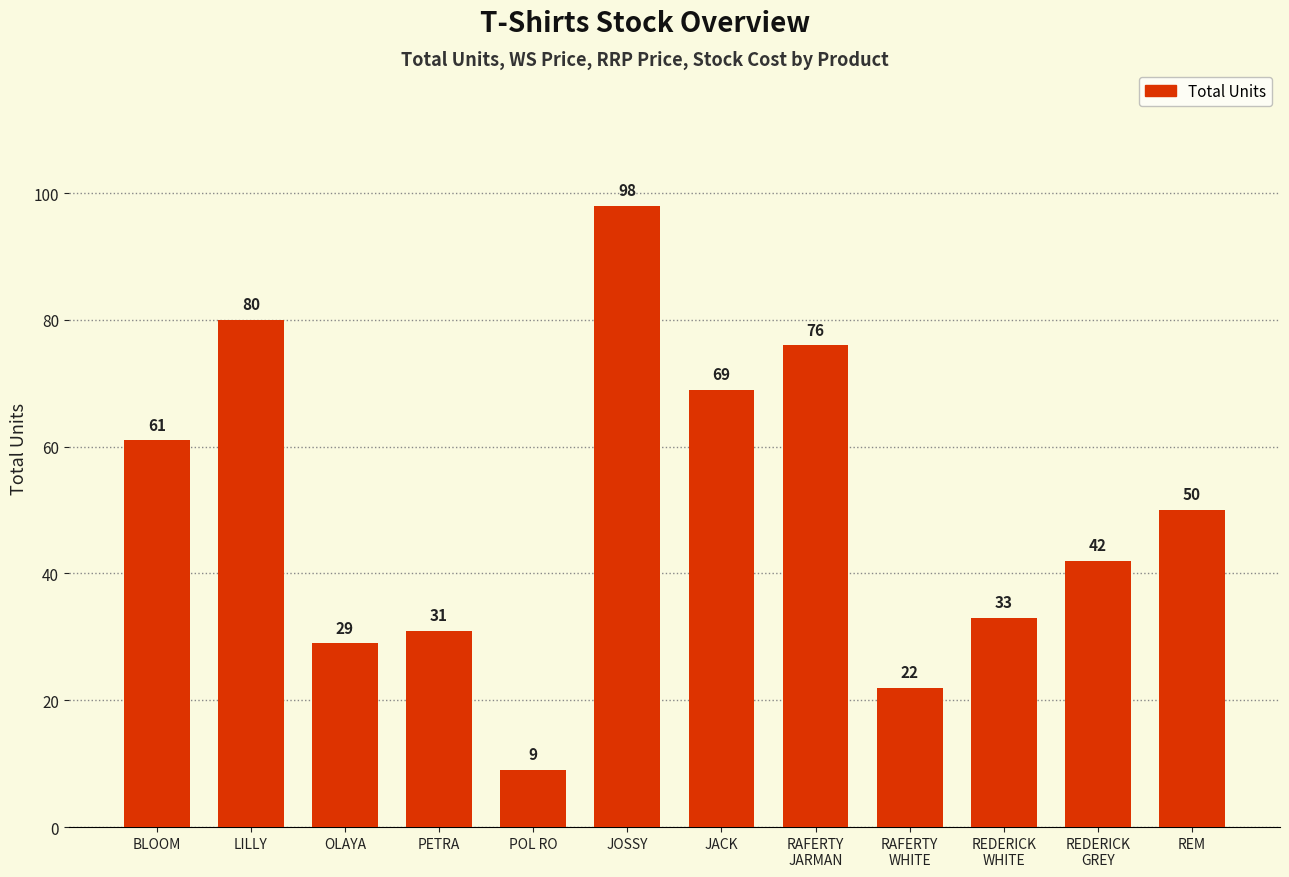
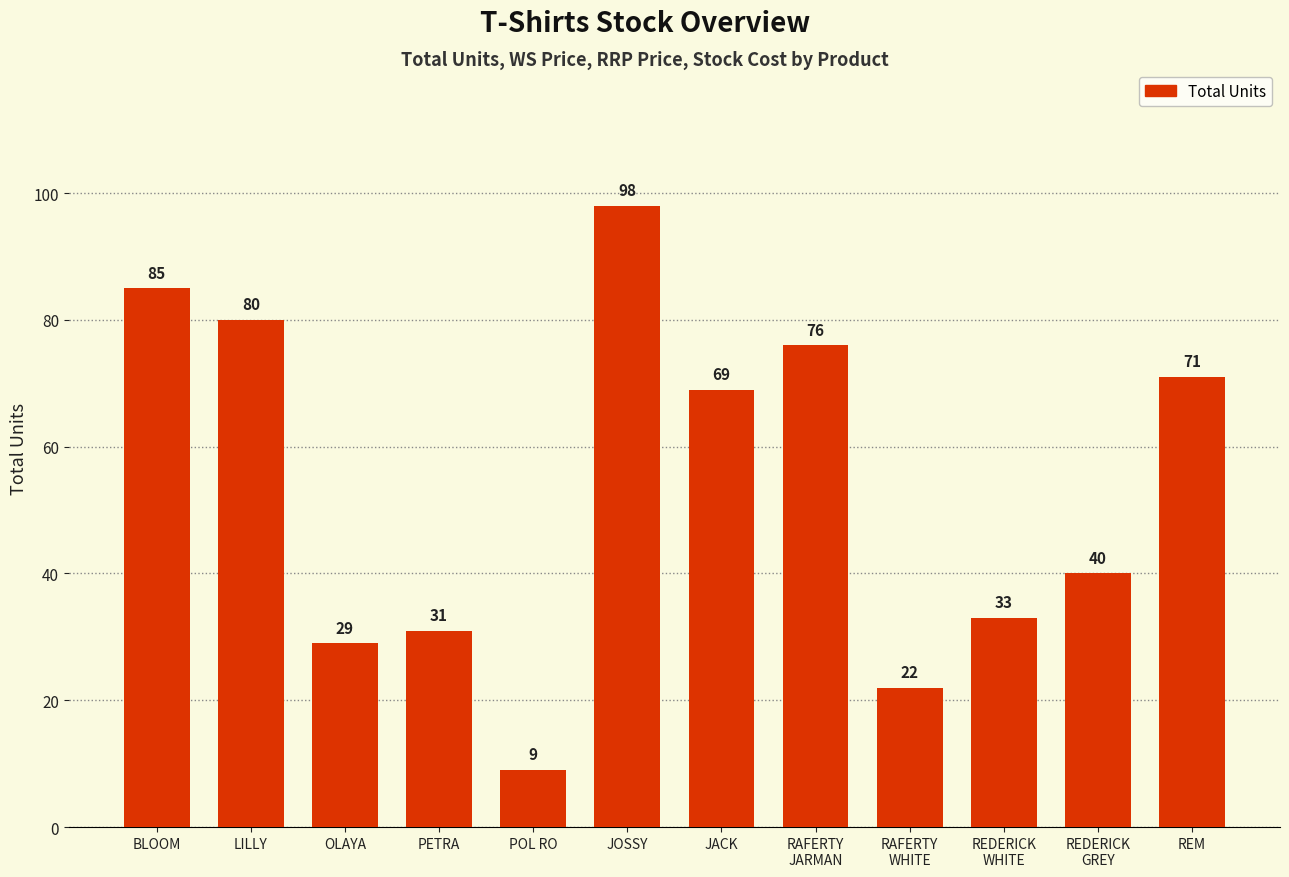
  {
-   "BLOOM": 61,
+   "BLOOM": 85,
    "LILLY": 80,
    "OLAYA": 29,
    "PETRA": 31,
    "POL RO": 9,
    "JOSSY": 98,
    "JACK": 69,
    "RAFERTY JARMAN": 76,
    "RAFERTY WHITE": 22,
    "REDERICK WHITE": 33,
-   "REDERICK GREY": 42,
-   "REM": 50
+   "REDERICK GREY": 40,
+   "REM": 71
  }
